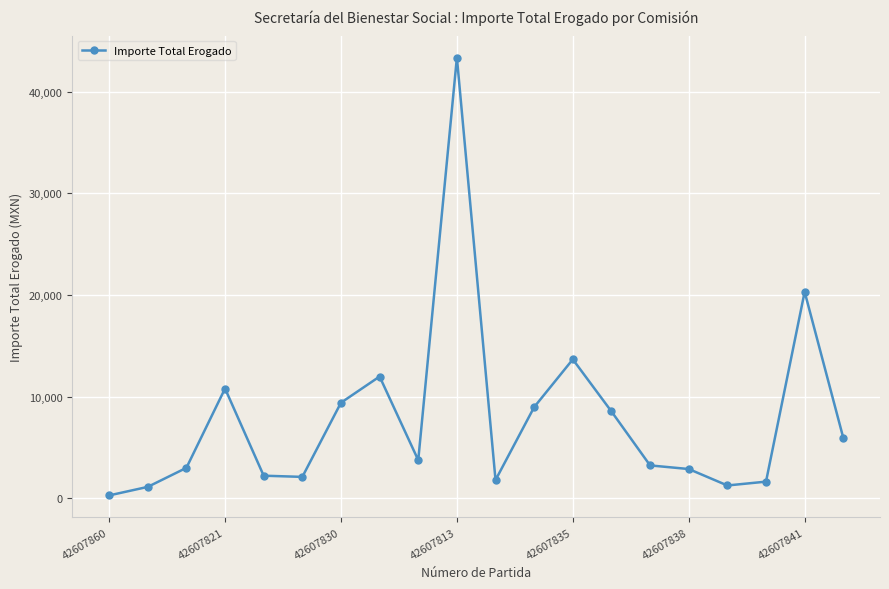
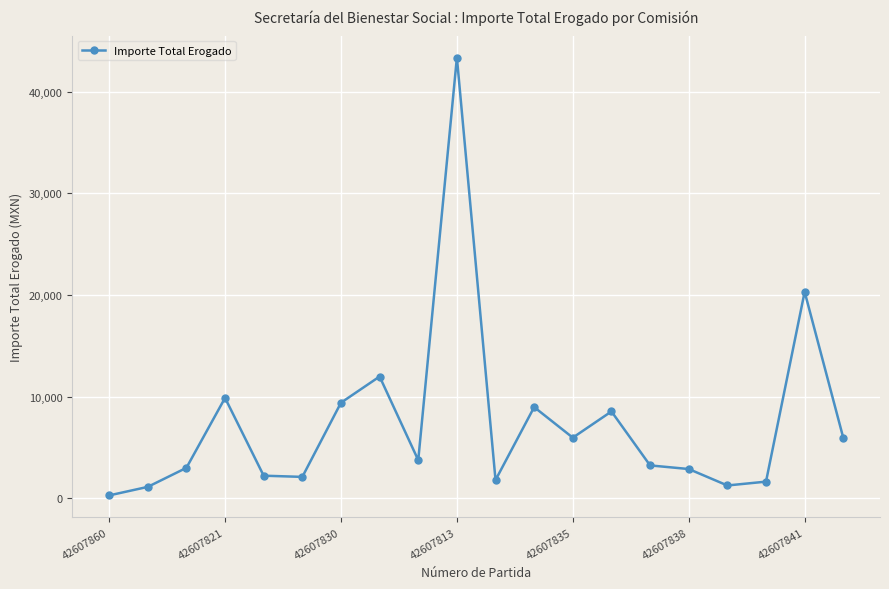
  {
    "42607860": "300",
-   "42607821": "10,800",
+   "42607821": "9,900",
    "42607830": "9,400",
    "42607813": "43,400",
-   "42607835": "13,700",
+   "42607835": "6,000",
    "42607838": "2,900",
    "42607841": "20,300"
  }
